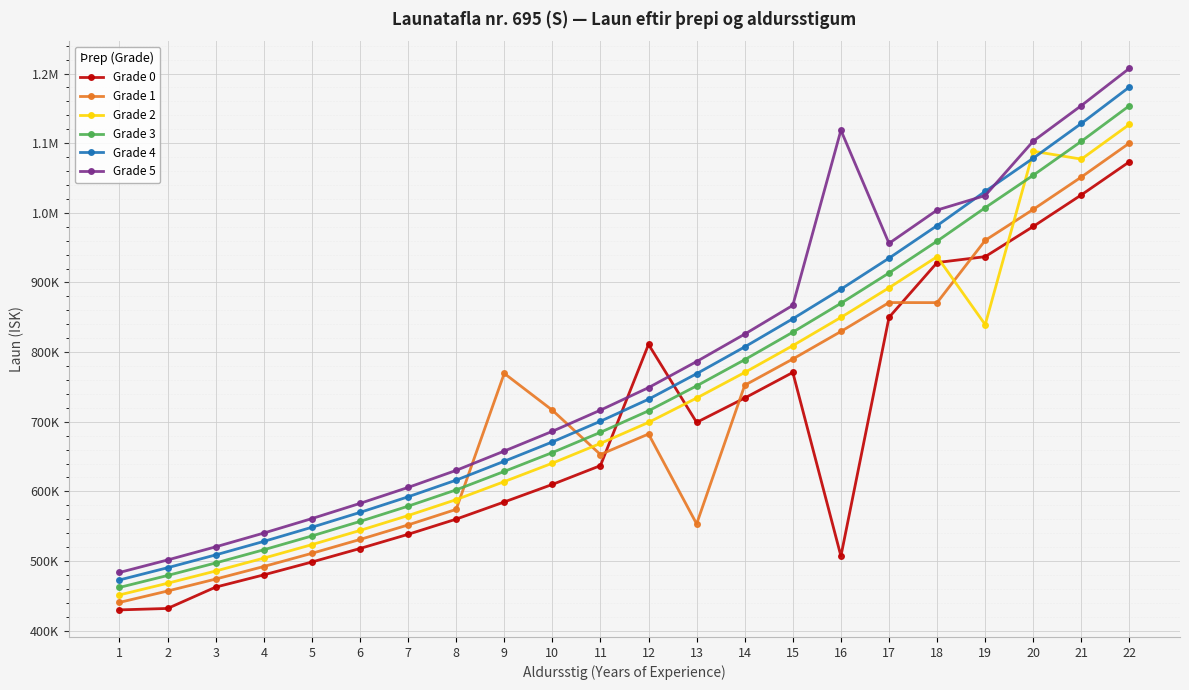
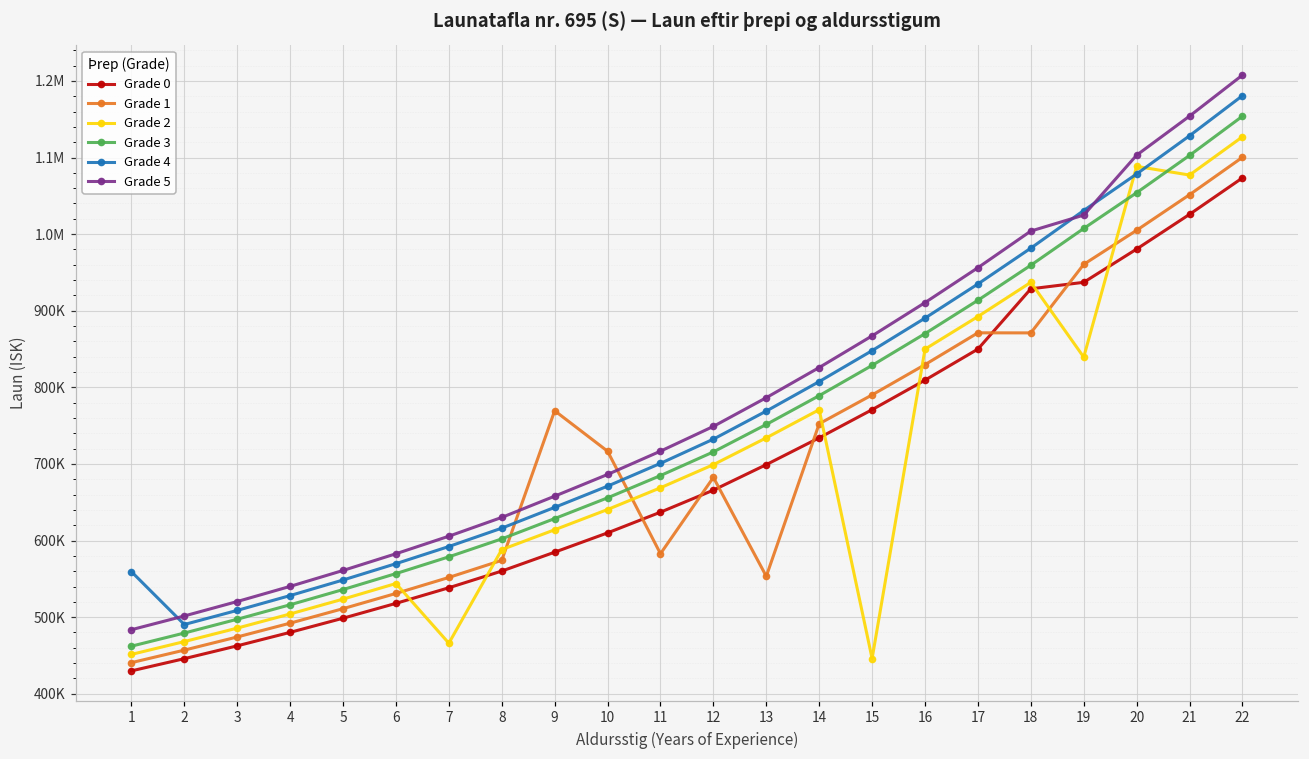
  {
    "Grade 0": {
      "1": 430000,
-     "2": 430000,
+     "2": 450000,
      "3": 460000,
      "4": 480000,
      "5": 500000,
      "6": 520000,
      "7": 540000,
      "8": 560000,
      "9": 580000,
      "10": 610000,
      "11": 640000,
-     "12": 810000,
+     "12": 670000,
      "13": 700000,
      "14": 730000,
      "15": 770000,
-     "16": 510000,
+     "16": 810000,
      "17": 850000,
      "18": 930000,
      "19": 940000,
      "20": 980000,
      "21": 1030000,
      "22": 1070000
    },
    "Grade 1": {
      "1": 440000,
      "2": 460000,
      "3": 470000,
      "4": 490000,
      "5": 510000,
      "6": 530000,
      "7": 550000,
      "8": 570000,
      "9": 770000,
      "10": 720000,
-     "11": 650000,
+     "11": 580000,
      "12": 680000,
      "13": 550000,
      "14": 750000,
      "15": 790000,
      "16": 830000,
      "17": 870000,
      "18": 870000,
      "19": 960000,
      "20": 1000000,
      "21": 1050000,
      "22": 1100000
    },
    "Grade 2": {
      "1": 450000,
      "2": 470000,
      "3": 490000,
      "4": 500000,
      "5": 520000,
      "6": 540000,
-     "7": 570000,
+     "7": 470000,
      "8": 590000,
      "9": 610000,
      "10": 640000,
      "11": 670000,
      "12": 700000,
      "13": 730000,
      "14": 770000,
-     "15": 810000,
+     "15": 450000,
      "16": 850000,
      "17": 890000,
      "18": 940000,
      "19": 840000,
      "20": 1090000,
      "21": 1080000,
      "22": 1130000
    },
    "Grade 3": {
      "1": 460000,
      "2": 480000,
      "3": 500000,
      "4": 520000,
      "5": 540000,
      "6": 560000,
      "7": 580000,
      "8": 600000,
      "9": 630000,
      "10": 660000,
      "11": 680000,
      "12": 720000,
      "13": 750000,
      "14": 790000,
      "15": 830000,
      "16": 870000,
      "17": 910000,
      "18": 960000,
      "19": 1010000,
      "20": 1050000,
      "21": 1100000,
      "22": 1150000
    },
    "Grade 4": {
-     "1": 470000,
+     "1": 560000,
      "2": 490000,
      "3": 510000,
      "4": 530000,
      "5": 550000,
      "6": 570000,
      "7": 590000,
      "8": 620000,
      "9": 640000,
      "10": 670000,
      "11": 700000,
      "12": 730000,
      "13": 770000,
      "14": 810000,
      "15": 850000,
      "16": 890000,
      "17": 930000,
      "18": 980000,
      "19": 1030000,
      "20": 1080000,
      "21": 1130000,
      "22": 1180000
    },
    "Grade 5": {
      "1": 480000,
      "2": 500000,
      "3": 520000,
      "4": 540000,
      "5": 560000,
      "6": 580000,
      "7": 610000,
      "8": 630000,
      "9": 660000,
      "10": 690000,
      "11": 720000,
      "12": 750000,
      "13": 790000,
      "14": 830000,
      "15": 870000,
-     "16": 1120000,
+     "16": 910000,
      "17": 960000,
      "18": 1000000,
      "19": 1020000,
      "20": 1100000,
      "21": 1150000,
      "22": 1210000
    }
  }
